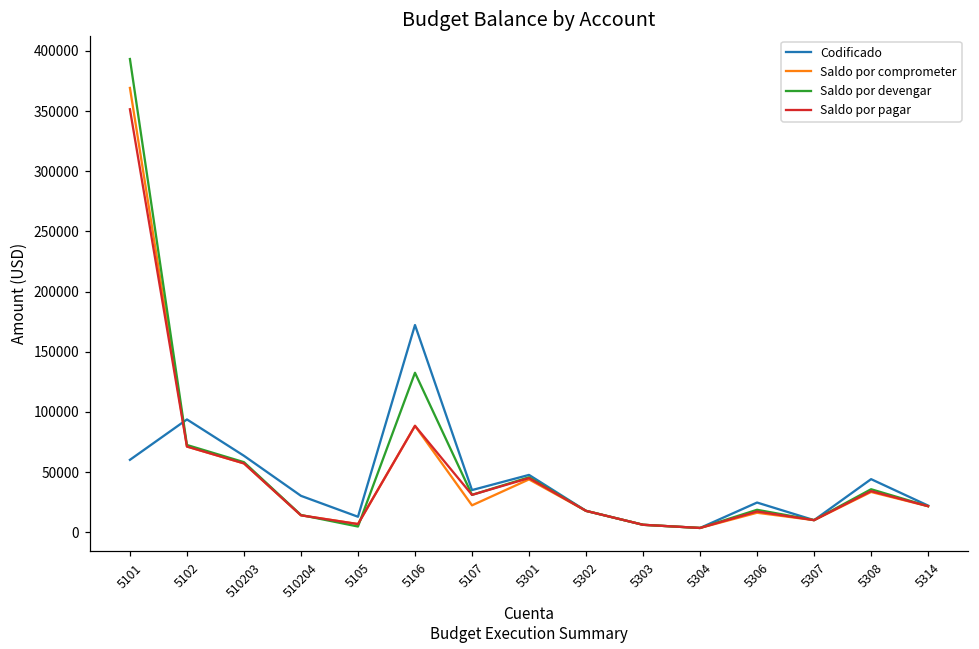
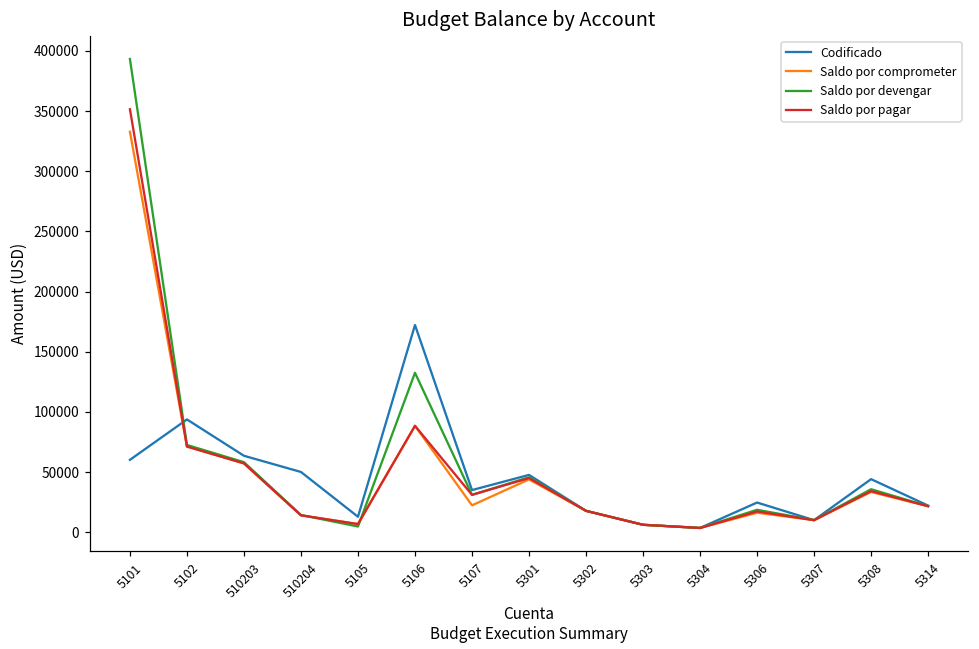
  {
    "Codificado": {
      "5101": 60000,
      "5102": 94000,
      "510203": 64000,
-     "510204": 30000,
+     "510204": 50000,
      "5105": 13000,
      "5106": 172000,
      "5107": 35000,
      "5306": 25000,
      "5308": 44000
    },
    "Saldo por comprometer": {
-     "5101": 369000,
+     "5101": 333000,
      "5107": 22000
    },
    "Saldo por devengar": {
      "5101": 393000,
      "5106": 132000
    },
    "Saldo por pagar": {
      "5101": 352000
    }
  }
